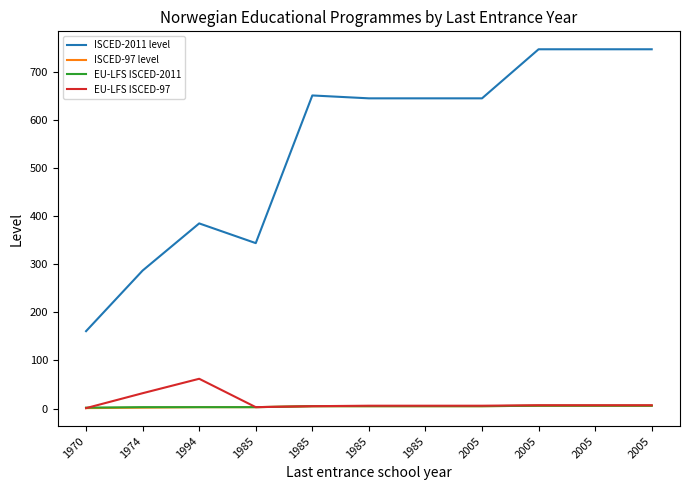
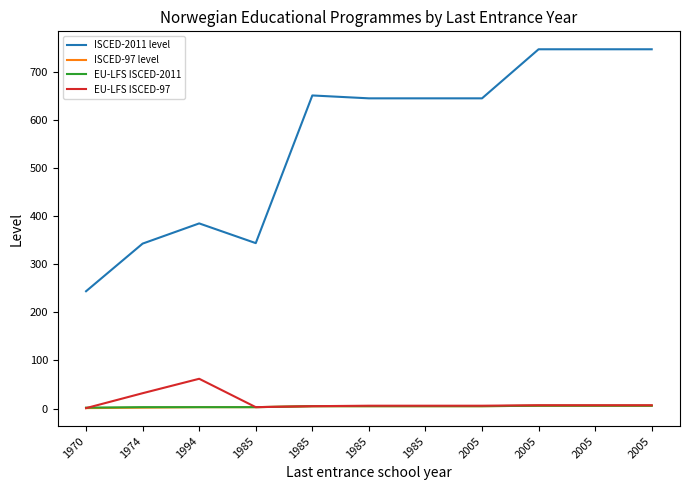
  {
    "ISCED-2011 level": {
-     "1970": 160,
-     "1974": 290,
+     "1970": 240,
+     "1974": 340,
      "1994": 390
    },
    "EU-LFS ISCED-97": {
      "1974": 30,
      "1994": 60
    }
  }
